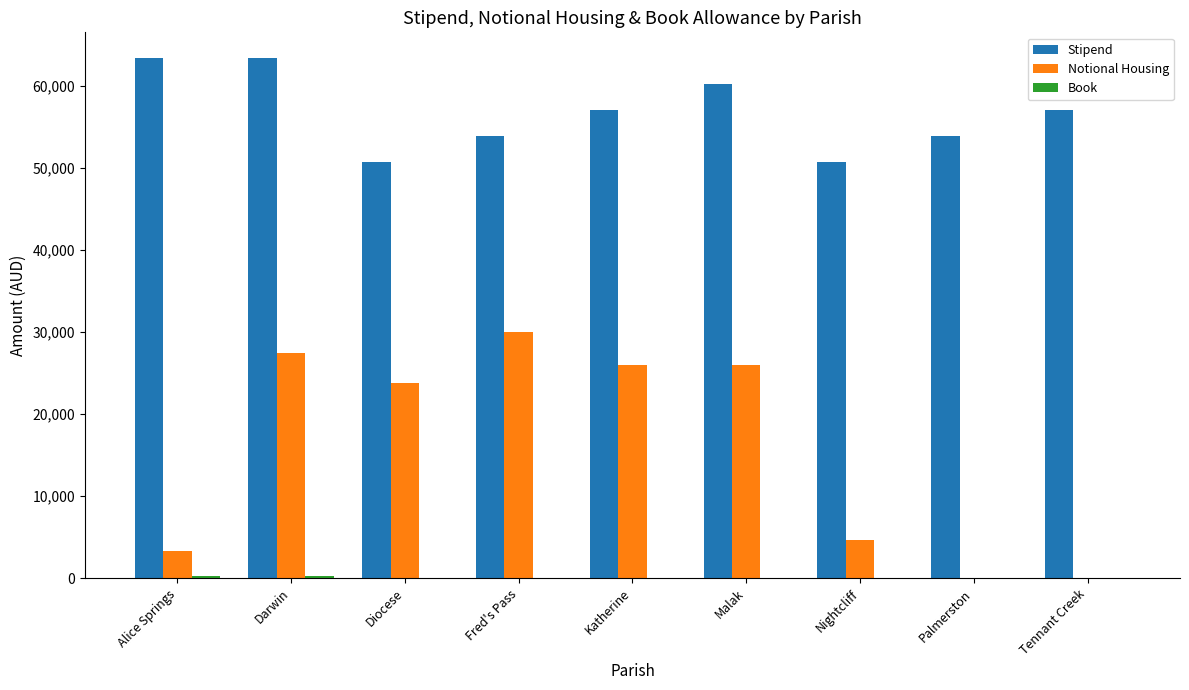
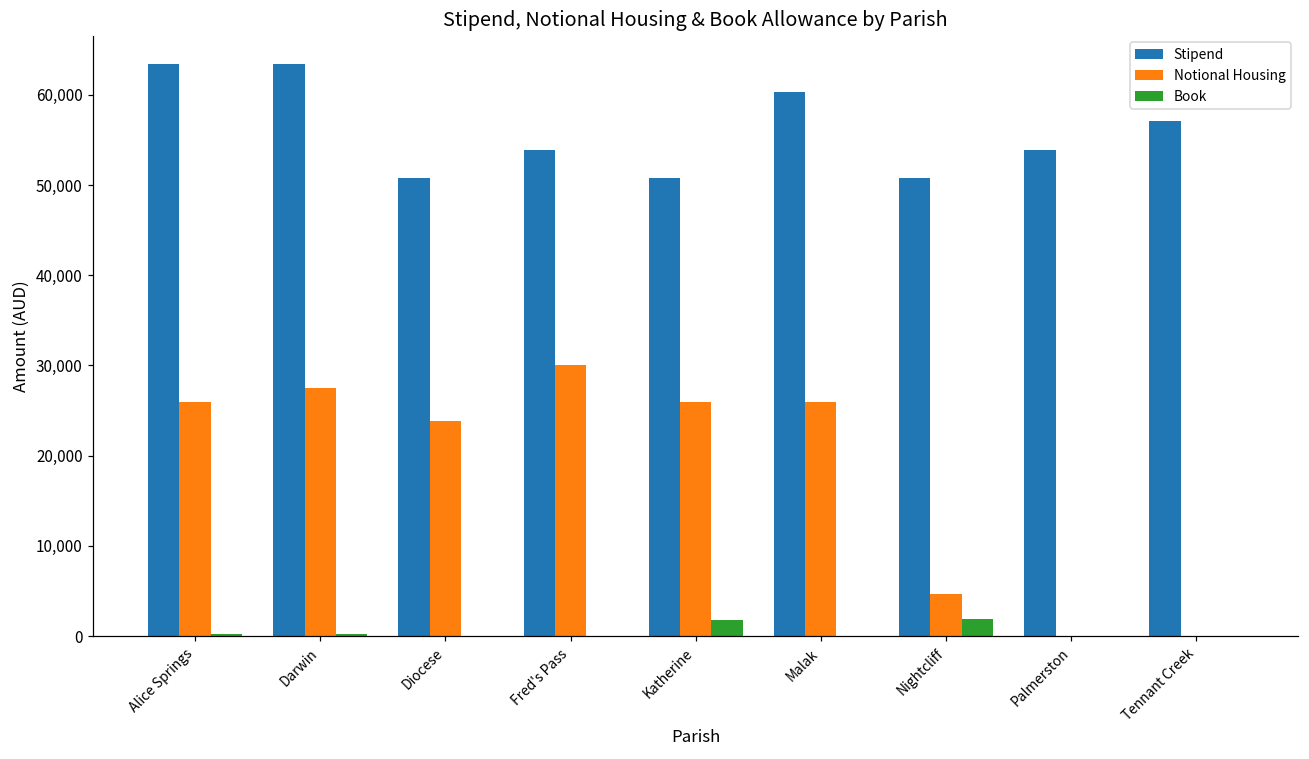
  {
    "Stipend": {
      "Alice Springs": "63,000",
      "Darwin": "63,000",
      "Diocese": "51,000",
      "Fred's Pass": "54,000",
-     "Katherine": "57,000",
+     "Katherine": "51,000",
      "Malak": "60,000",
      "Nightcliff": "51,000",
      "Palmerston": "54,000",
      "Tennant Creek": "57,000"
    },
    "Notional Housing": {
-     "Alice Springs": "3,000",
+     "Alice Springs": "26,000",
      "Darwin": "28,000",
      "Diocese": "24,000",
      "Fred's Pass": "30,000",
      "Katherine": "26,000",
      "Malak": "26,000",
      "Nightcliff": "5,000",
      "Palmerston": "0",
      "Tennant Creek": "0"
    },
    "Book": {
      "Diocese": "0",
      "Fred's Pass": "0",
-     "Katherine": "0",
+     "Katherine": "2,000",
      "Malak": "0",
-     "Nightcliff": "0",
+     "Nightcliff": "2,000",
      "Palmerston": "0",
      "Tennant Creek": "0"
    }
  }
